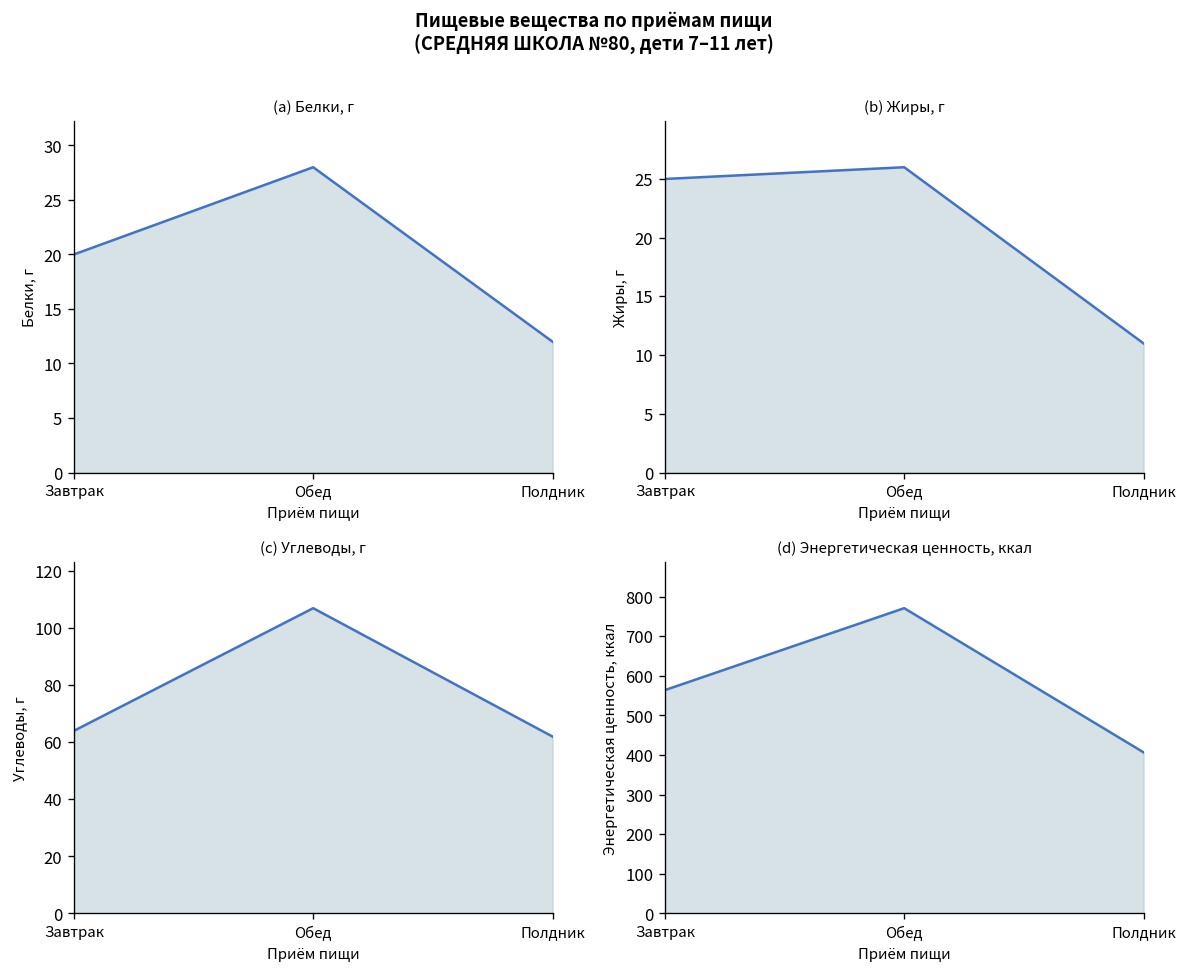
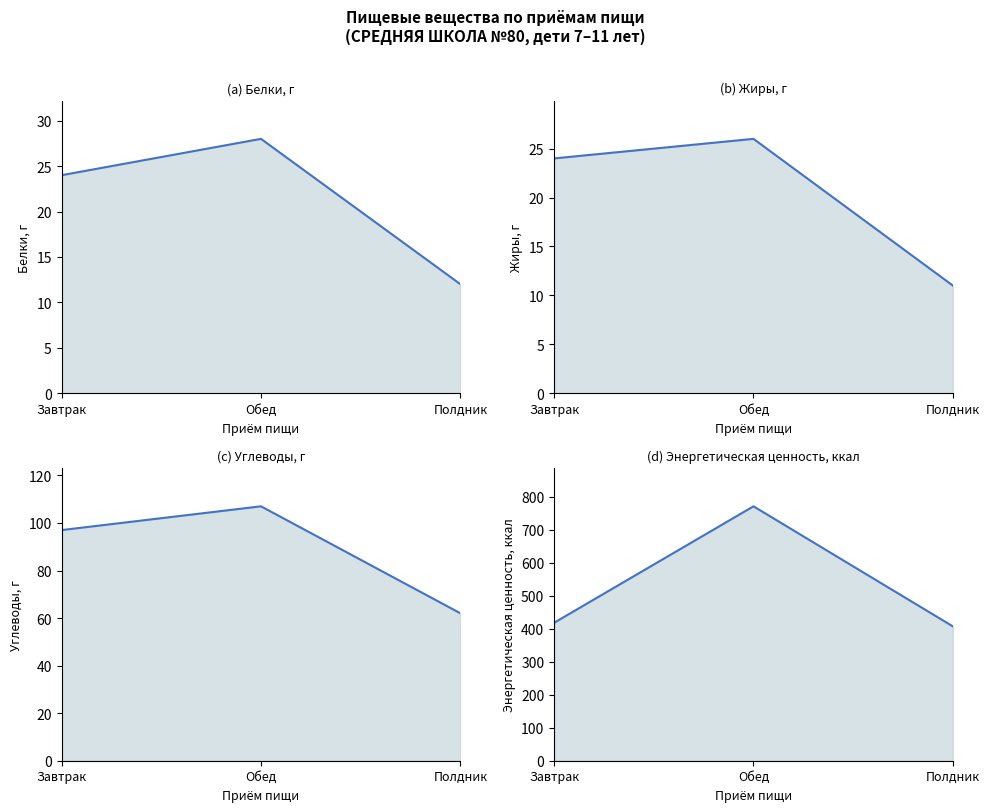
  {
    "(a) Белки, г": {
-     "Завтрак": 20,
+     "Завтрак": 24,
      "Обед": 28,
      "Полдник": 12
    },
    "(b) Жиры, г": {
-     "Завтрак": 25,
+     "Завтрак": 24,
      "Обед": 26,
      "Полдник": 11
    },
    "(c) Углеводы, г": {
-     "Завтрак": 64,
+     "Завтрак": 97,
      "Обед": 107,
      "Полдник": 62
    },
    "(d) Энергетическая ценность, ккал": {
-     "Завтрак": 560,
+     "Завтрак": 420,
      "Обед": 770,
      "Полдник": 410
    }
  }
